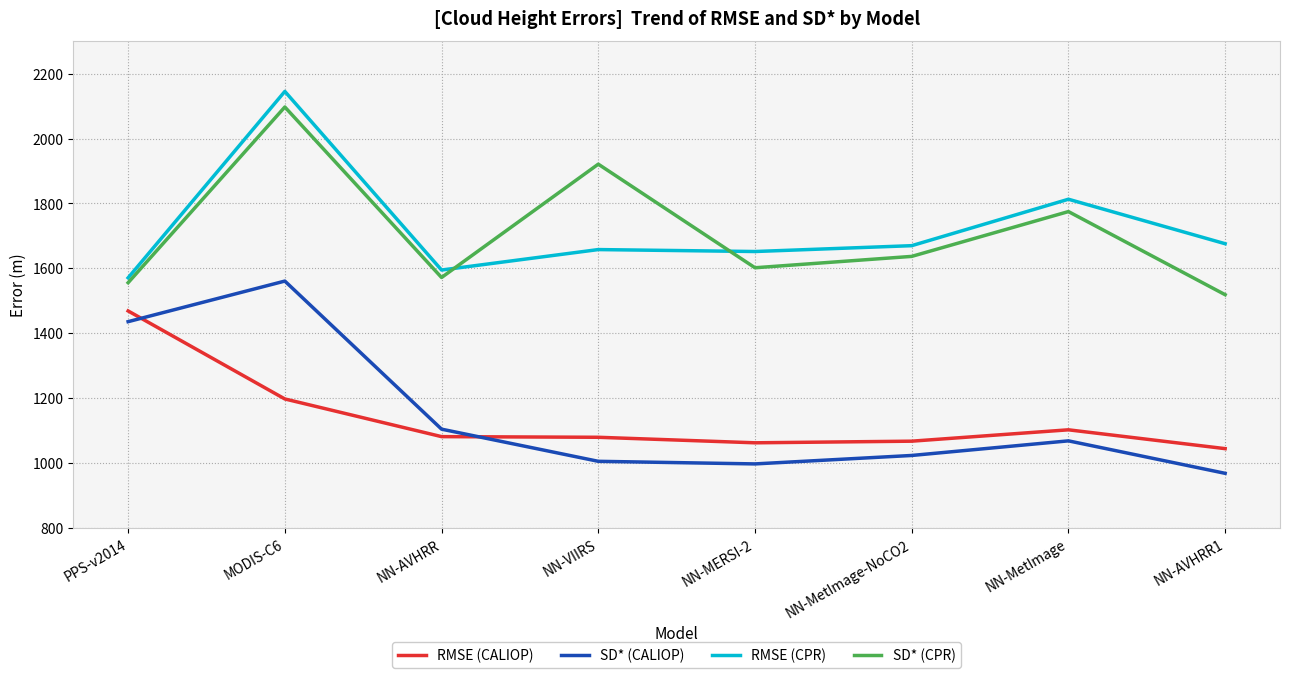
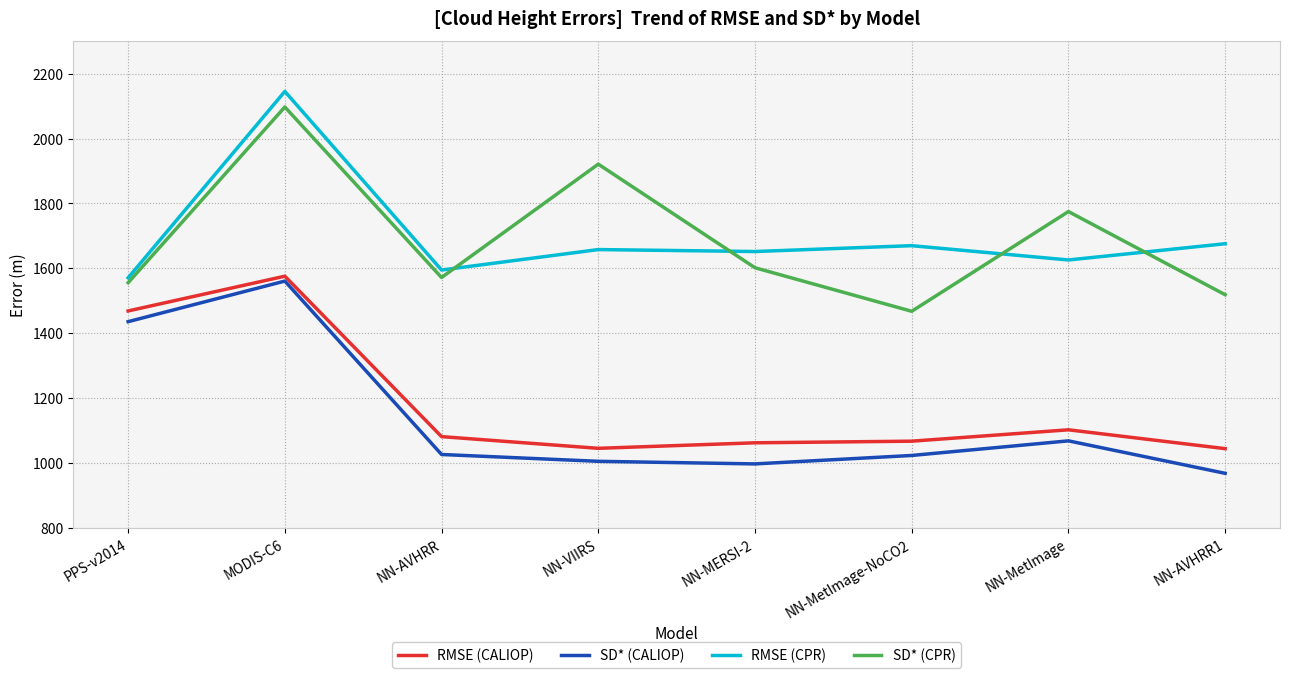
  {
    "RMSE (CALIOP)": {
      "PPS-v2014": 1470,
-     "MODIS-C6": 1200,
+     "MODIS-C6": 1580,
      "NN-AVHRR": 1080,
-     "NN-VIIRS": 1080,
+     "NN-VIIRS": 1050,
      "NN-MERSI-2": 1060,
      "NN-MetImage-NoCO2": 1070,
      "NN-MetImage": 1100,
      "NN-AVHRR1": 1050
    },
    "SD* (CALIOP)": {
      "PPS-v2014": 1440,
      "MODIS-C6": 1560,
-     "NN-AVHRR": 1110,
+     "NN-AVHRR": 1030,
      "NN-VIIRS": 1010,
      "NN-MERSI-2": 1000,
      "NN-MetImage-NoCO2": 1020,
      "NN-MetImage": 1070,
      "NN-AVHRR1": 970
    },
    "RMSE (CPR)": {
      "PPS-v2014": 1570,
      "MODIS-C6": 2150,
      "NN-AVHRR": 1600,
      "NN-VIIRS": 1660,
      "NN-MERSI-2": 1650,
      "NN-MetImage-NoCO2": 1670,
-     "NN-MetImage": 1810,
+     "NN-MetImage": 1630,
      "NN-AVHRR1": 1680
    },
    "SD* (CPR)": {
      "PPS-v2014": 1560,
      "MODIS-C6": 2100,
      "NN-AVHRR": 1570,
      "NN-VIIRS": 1920,
      "NN-MERSI-2": 1600,
-     "NN-MetImage-NoCO2": 1640,
+     "NN-MetImage-NoCO2": 1470,
      "NN-MetImage": 1780,
      "NN-AVHRR1": 1520
    }
  }
